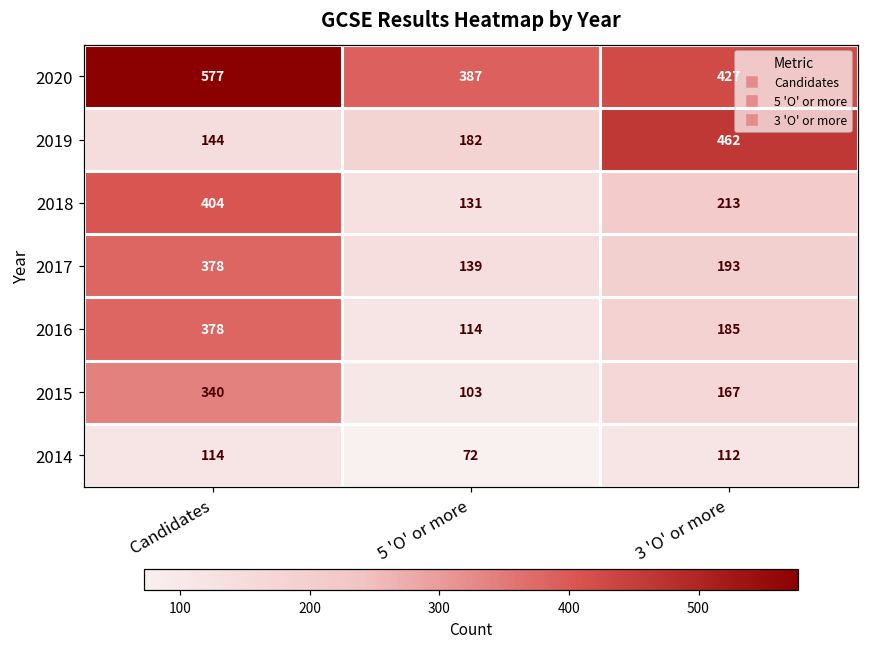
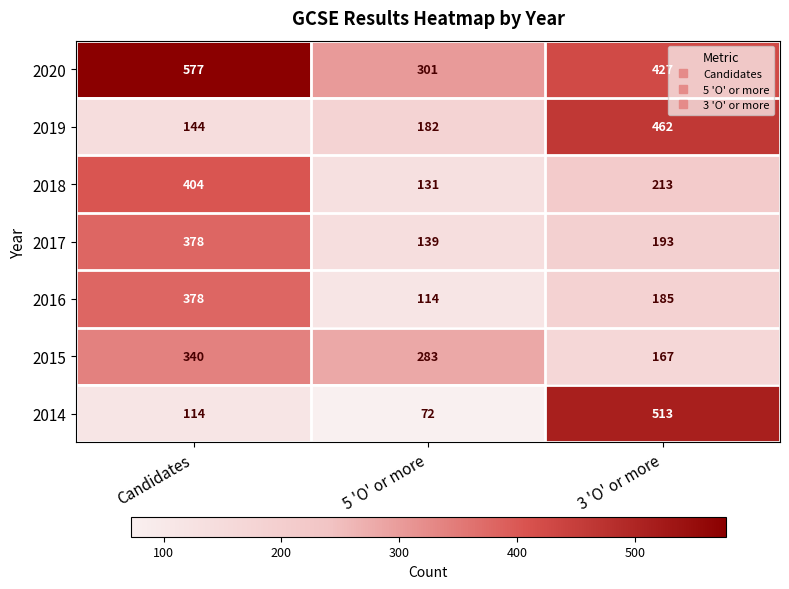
  {
    "2020": {
      "Candidates": 577,
-     "5 'O' or more": 387
+     "5 'O' or more": 301
    },
    "2019": {
      "Candidates": 144,
      "5 'O' or more": 182,
      "3 'O' or more": 462
    },
    "2018": {
      "Candidates": 404,
      "5 'O' or more": 131,
      "3 'O' or more": 213
    },
    "2017": {
      "Candidates": 378,
      "5 'O' or more": 139,
      "3 'O' or more": 193
    },
    "2016": {
      "Candidates": 378,
      "5 'O' or more": 114,
      "3 'O' or more": 185
    },
    "2015": {
      "Candidates": 340,
-     "5 'O' or more": 103,
+     "5 'O' or more": 283,
      "3 'O' or more": 167
    },
    "2014": {
      "Candidates": 114,
      "5 'O' or more": 72,
-     "3 'O' or more": 112
+     "3 'O' or more": 513
    }
  }
